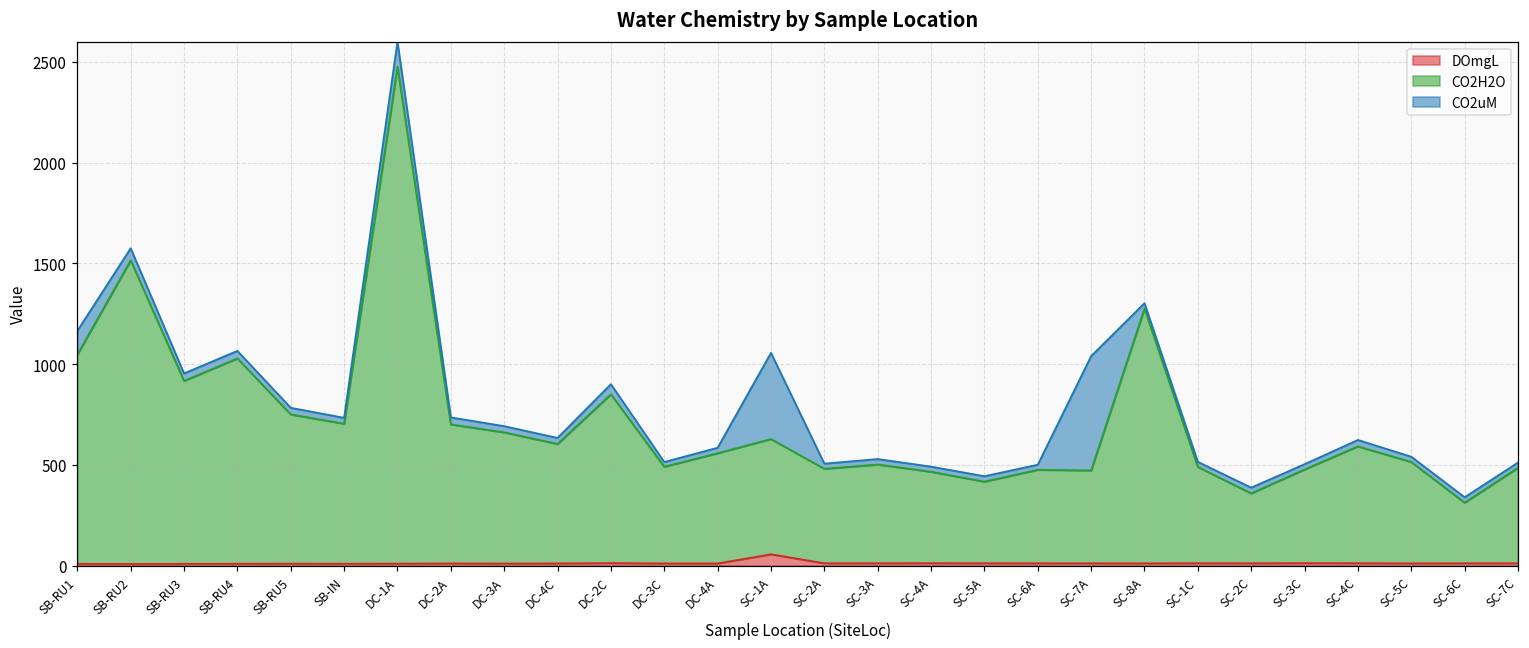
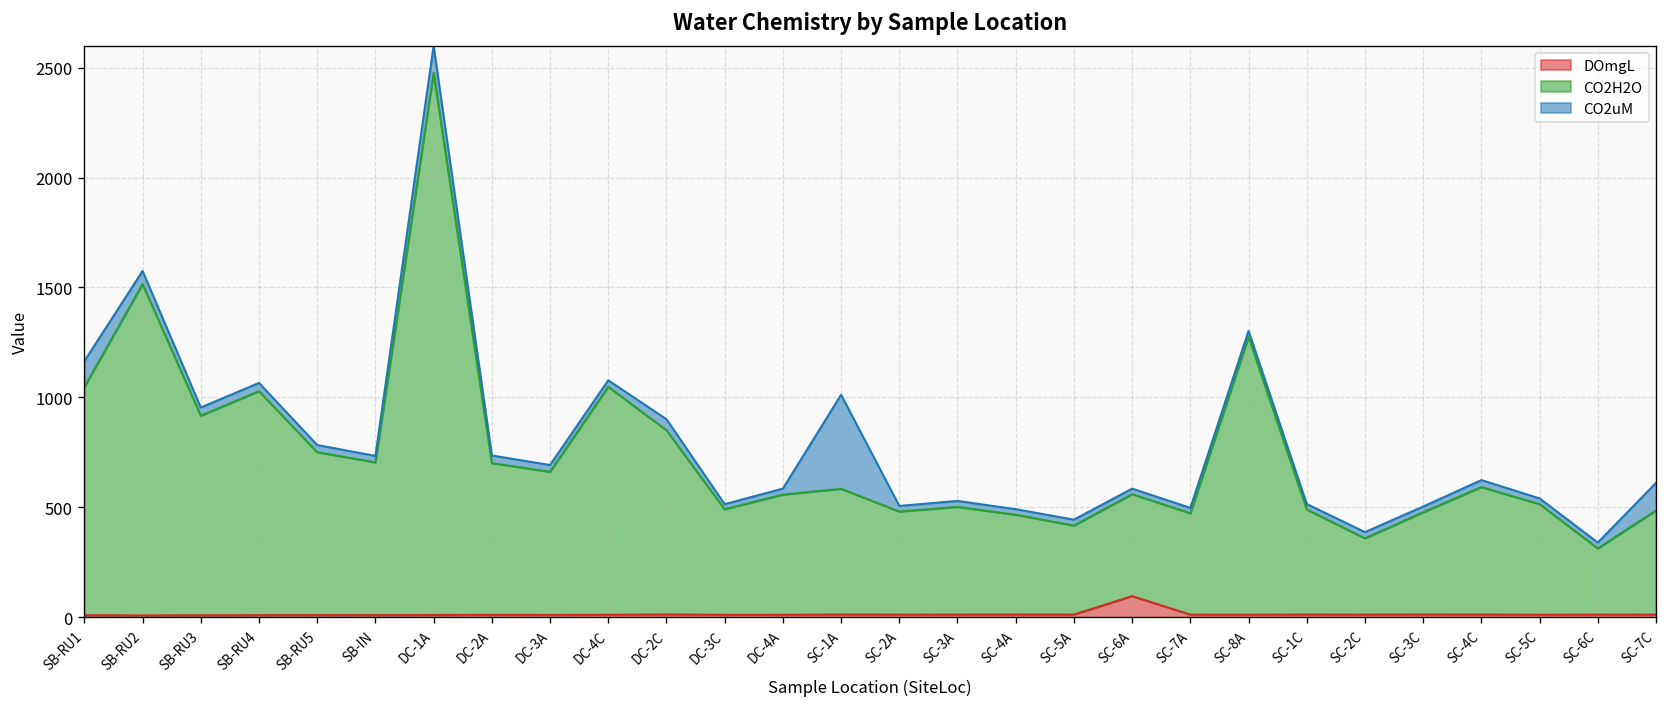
  {
    "DOmgL": {
      "SB-RU1": 10,
      "SB-RU2": 10,
      "SB-RU3": 10,
      "SB-RU4": 10,
      "SB-RU5": 10,
      "SB-IN": 10,
      "DC-1A": 10,
      "DC-2A": 10,
      "DC-3A": 10,
      "DC-4C": 10,
      "DC-2C": 10,
      "DC-3C": 10,
      "DC-4A": 10,
-     "SC-1A": 60,
+     "SC-1A": 10,
      "SC-2A": 10,
      "SC-3A": 10,
      "SC-4A": 10,
      "SC-5A": 10,
-     "SC-6A": 10,
+     "SC-6A": 100,
      "SC-7A": 10,
      "SC-8A": 10,
      "SC-1C": 10,
      "SC-2C": 10,
      "SC-3C": 10,
      "SC-4C": 10,
      "SC-5C": 10,
      "SC-6C": 10,
      "SC-7C": 10
    },
    "CO2H2O": {
      "SB-RU1": 1040,
      "SB-RU2": 1510,
      "SB-RU3": 910,
      "SB-RU4": 1020,
      "SB-RU5": 740,
      "SB-IN": 700,
      "DC-1A": 2470,
      "DC-2A": 690,
      "DC-3A": 650,
-     "DC-4C": 590,
+     "DC-4C": 1040,
      "DC-2C": 840,
      "DC-3C": 480,
      "DC-4A": 550,
      "SC-1A": 570,
      "SC-2A": 470,
      "SC-3A": 490,
      "SC-4A": 450,
      "SC-5A": 410,
      "SC-6A": 460,
      "SC-7A": 460,
      "SC-8A": 1260,
      "SC-1C": 480,
      "SC-2C": 350,
      "SC-3C": 470,
      "SC-4C": 580,
      "SC-5C": 500,
      "SC-6C": 300,
      "SC-7C": 470
    },
    "CO2uM": {
      "SB-RU1": 120,
      "SB-RU2": 60,
      "SB-RU3": 40,
      "SB-RU4": 40,
      "SB-RU5": 30,
      "SB-IN": 30,
      "DC-1A": 120,
      "DC-2A": 30,
      "DC-3A": 30,
      "DC-4C": 30,
      "DC-2C": 50,
      "DC-3C": 20,
      "DC-4A": 30,
      "SC-1A": 430,
      "SC-2A": 30,
      "SC-3A": 30,
      "SC-4A": 30,
      "SC-5A": 30,
      "SC-6A": 30,
-     "SC-7A": 570,
+     "SC-7A": 20,
      "SC-8A": 30,
      "SC-1C": 30,
      "SC-2C": 30,
      "SC-3C": 30,
      "SC-4C": 30,
      "SC-5C": 30,
      "SC-6C": 30,
-     "SC-7C": 30
+     "SC-7C": 130
    }
  }
